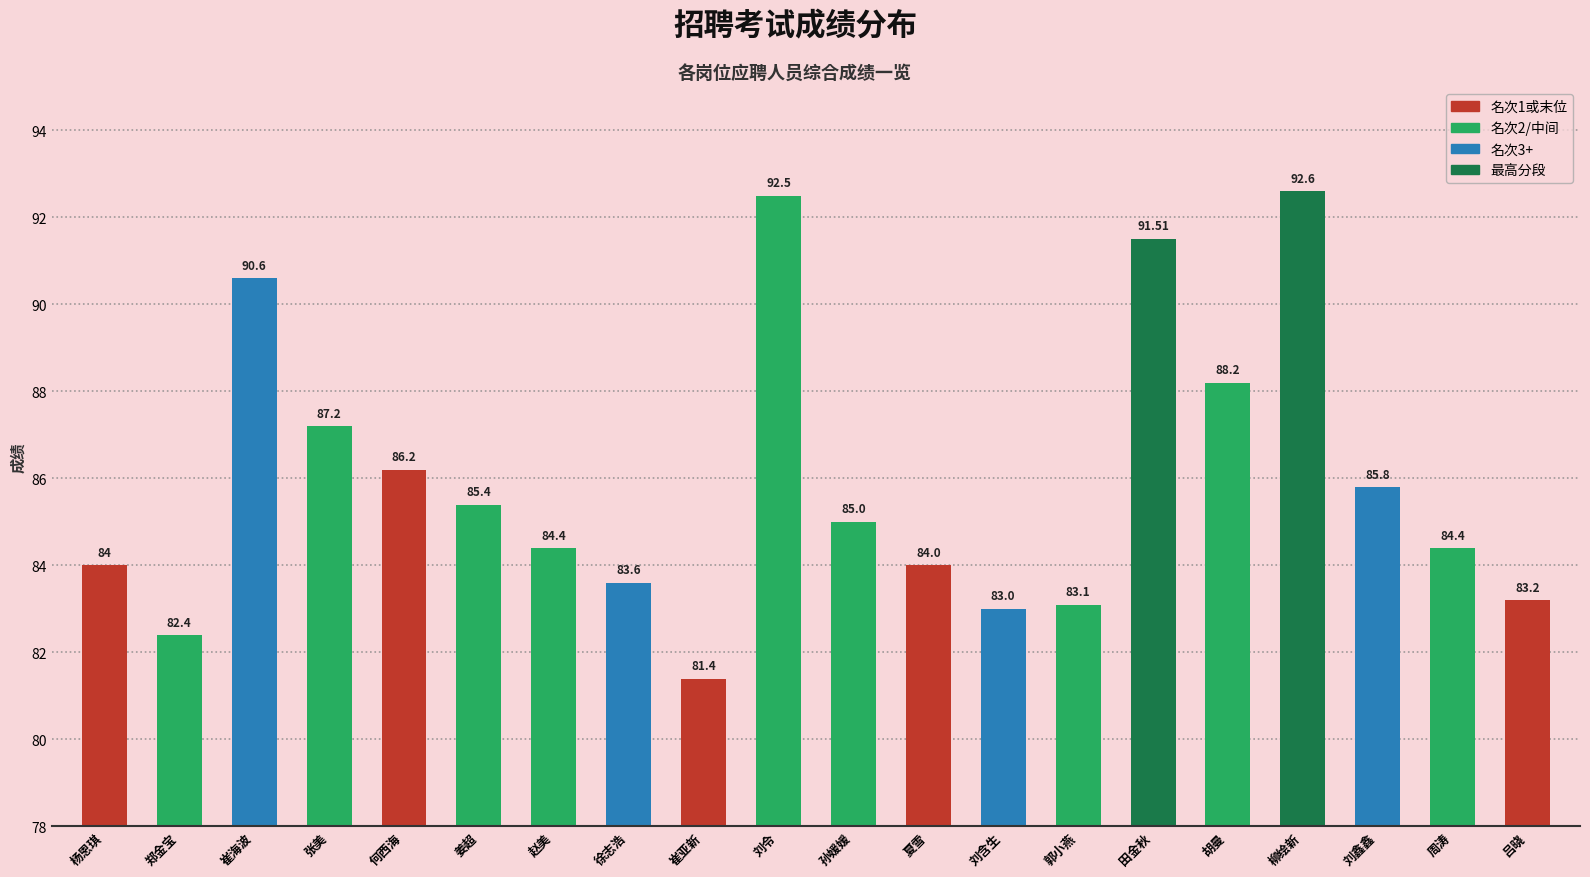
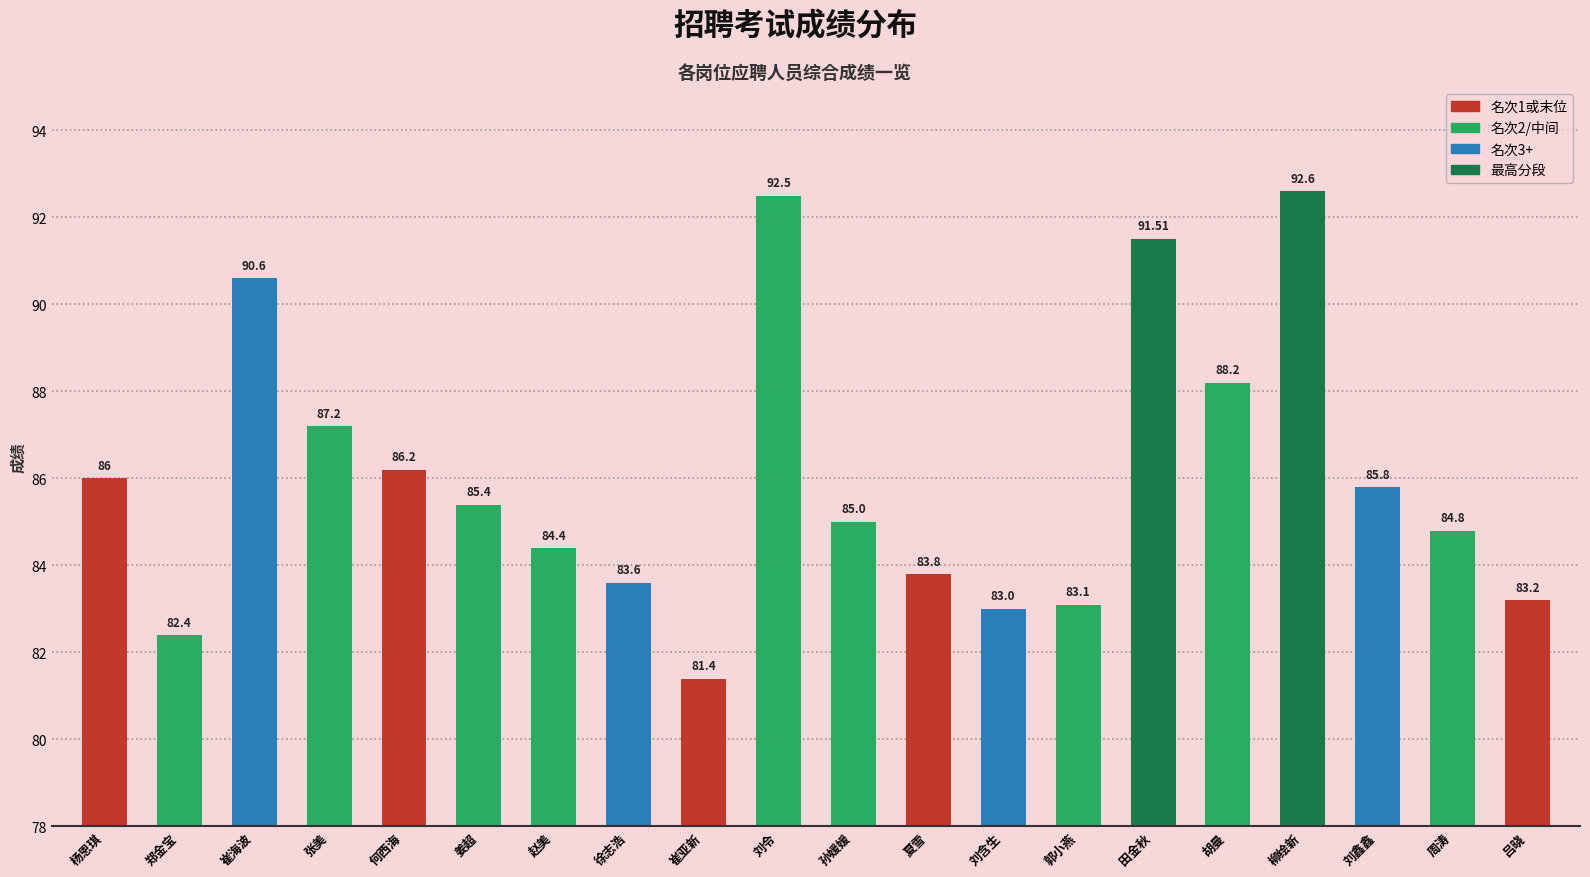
  {
-   "杨恩琪": 84,
+   "杨恩琪": 86,
    "郑金宝": 82.4,
    "崔海波": 90.6,
    "张美": 87.2,
    "何西海": 86.2,
    "姜超": 85.4,
    "赵美": 84.4,
    "徐志浩": 83.6,
    "崔亚新": 81.4,
    "刘令": 92.5,
    "孙媛媛": 85.0,
-   "夏雪": 84.0,
+   "夏雪": 83.8,
    "刘含生": 83.0,
    "郭小燕": 83.1,
    "田金秋": 91.51,
    "胡曼": 88.2,
    "柳绘新": 92.6,
    "刘鑫鑫": 85.8,
-   "周涛": 84.4,
+   "周涛": 84.8,
    "吕晓": 83.2
  }
